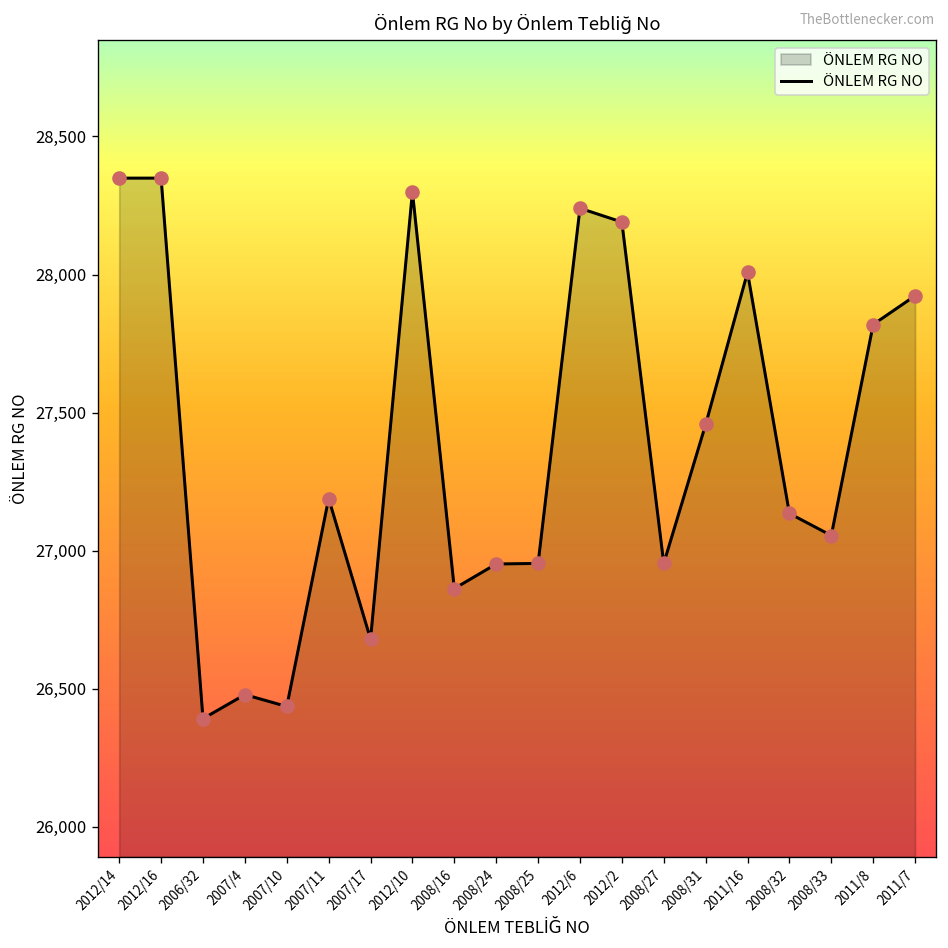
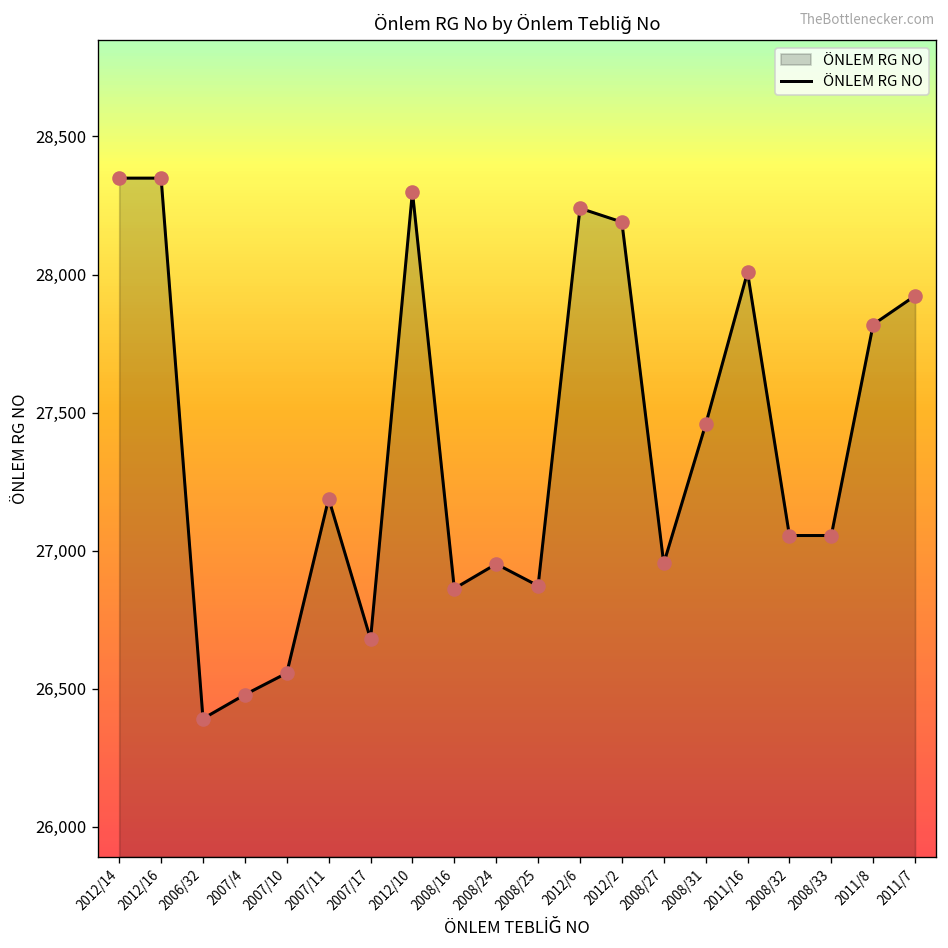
  {
    "2012/14": "28,350",
    "2012/16": "28,350",
    "2006/32": "26,390",
    "2007/4": "26,480",
-   "2007/10": "26,440",
+   "2007/10": "26,560",
    "2007/11": "27,190",
    "2007/17": "26,680",
    "2012/10": "28,300",
    "2008/16": "26,860",
    "2008/24": "26,950",
-   "2008/25": "26,950",
+   "2008/25": "26,870",
    "2012/6": "28,240",
    "2012/2": "28,190",
    "2008/27": "26,950",
    "2008/31": "27,460",
    "2011/16": "28,010",
-   "2008/32": "27,140",
+   "2008/32": "27,060",
    "2008/33": "27,060",
    "2011/8": "27,820",
    "2011/7": "27,920"
  }
